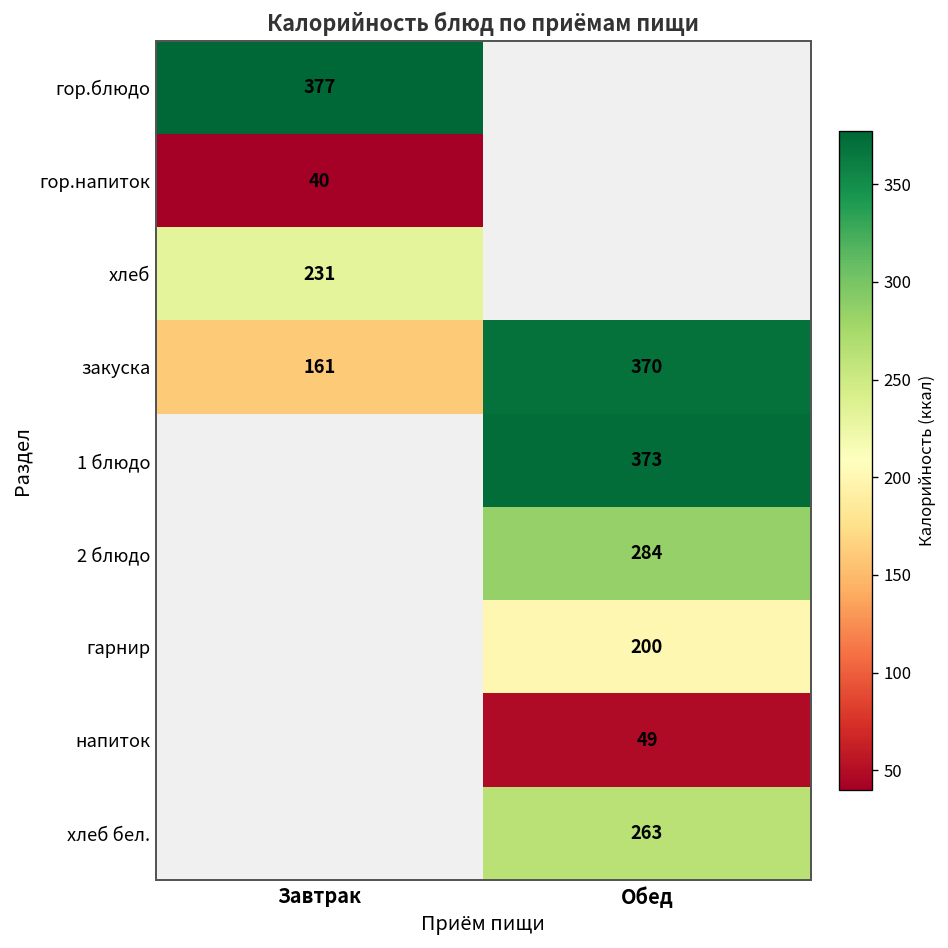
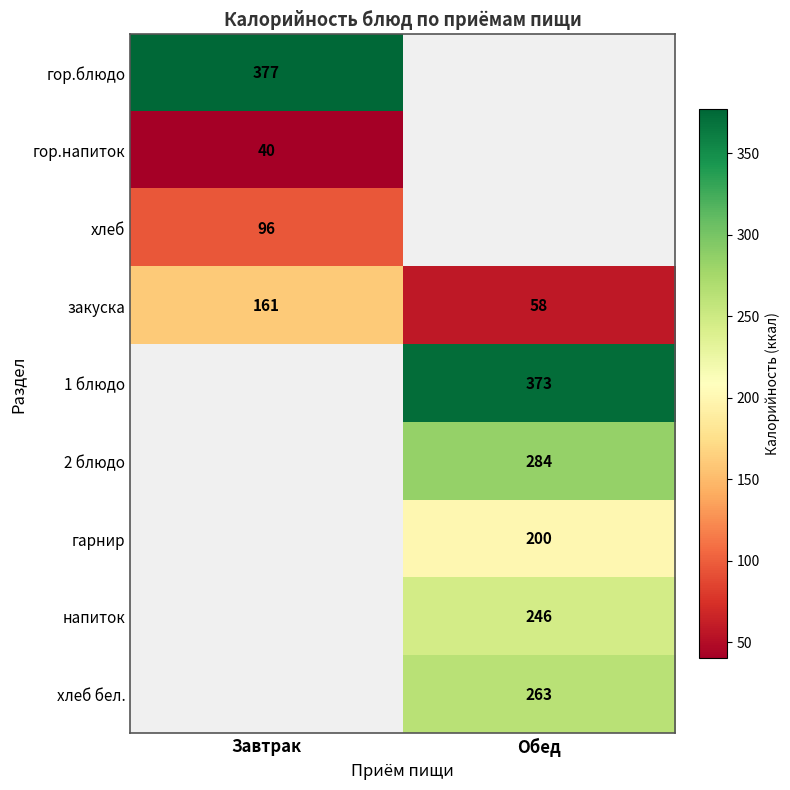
  {
    "гор.блюдо": {
      "Завтрак": 377
    },
    "гор.напиток": {
      "Завтрак": 40
    },
    "хлеб": {
-     "Завтрак": 231
+     "Завтрак": 96
    },
    "закуска": {
      "Завтрак": 161,
-     "Обед": 370
+     "Обед": 58
    },
    "1 блюдо": {
      "Обед": 373
    },
    "2 блюдо": {
      "Обед": 284
    },
    "гарнир": {
      "Обед": 200
    },
    "напиток": {
-     "Обед": 49
+     "Обед": 246
    },
    "хлеб бел.": {
      "Обед": 263
    }
  }
